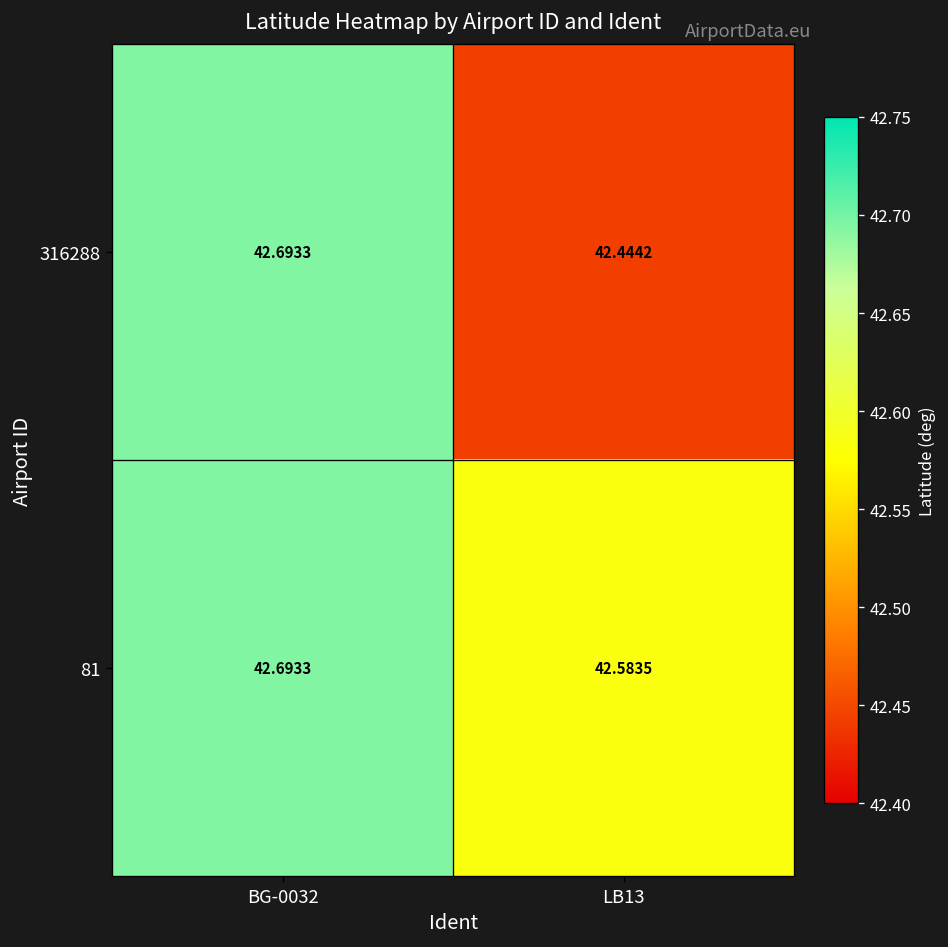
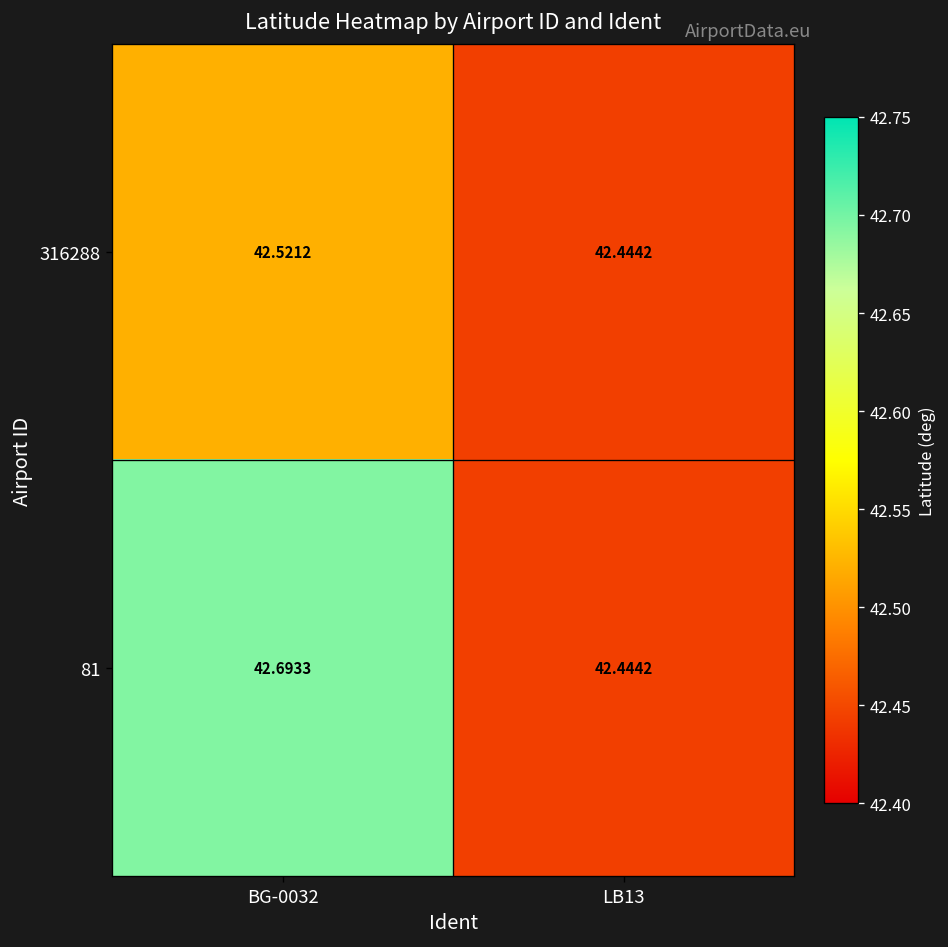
  {
    "316288": {
-     "BG-0032": 42.6933,
+     "BG-0032": 42.5212,
      "LB13": 42.4442
    },
    "81": {
      "BG-0032": 42.6933,
-     "LB13": 42.5835
+     "LB13": 42.4442
    }
  }
